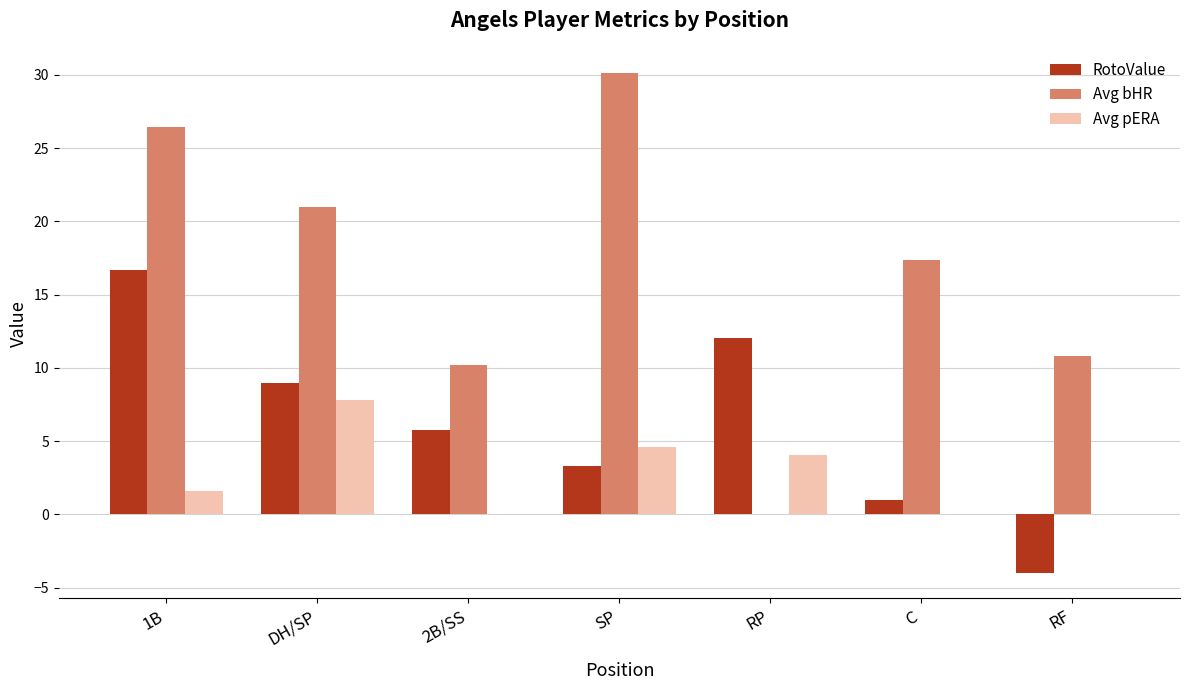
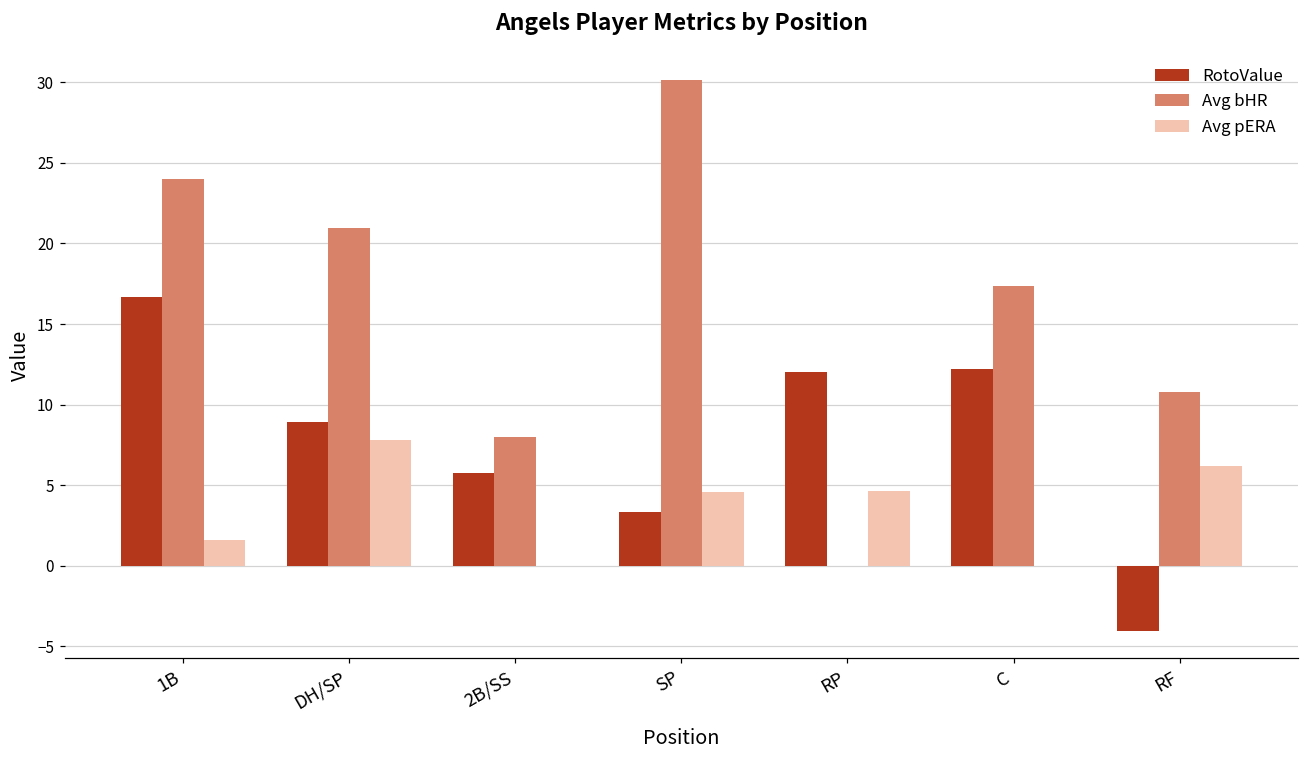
  {
    "RotoValue": {
      "1B": 16.7,
      "DH/SP": 9.0,
      "2B/SS": 5.8,
      "SP": 3.3,
      "RP": 12.1,
-     "C": 1.0,
+     "C": 12.2,
      "RF": -4.0
    },
    "Avg bHR": {
-     "1B": 26.4,
+     "1B": 24.0,
      "DH/SP": 21.0,
-     "2B/SS": 10.2,
+     "2B/SS": 8.0,
      "SP": 30.1,
      "RP": 0.0,
      "C": 17.4,
      "RF": 10.8
    },
    "Avg pERA": {
      "1B": 1.6,
      "DH/SP": 7.8,
      "2B/SS": 0.0,
      "SP": 4.6,
-     "RP": 4.1,
+     "RP": 4.7,
      "C": 0.0,
-     "RF": 0.0
+     "RF": 6.2
    }
  }
